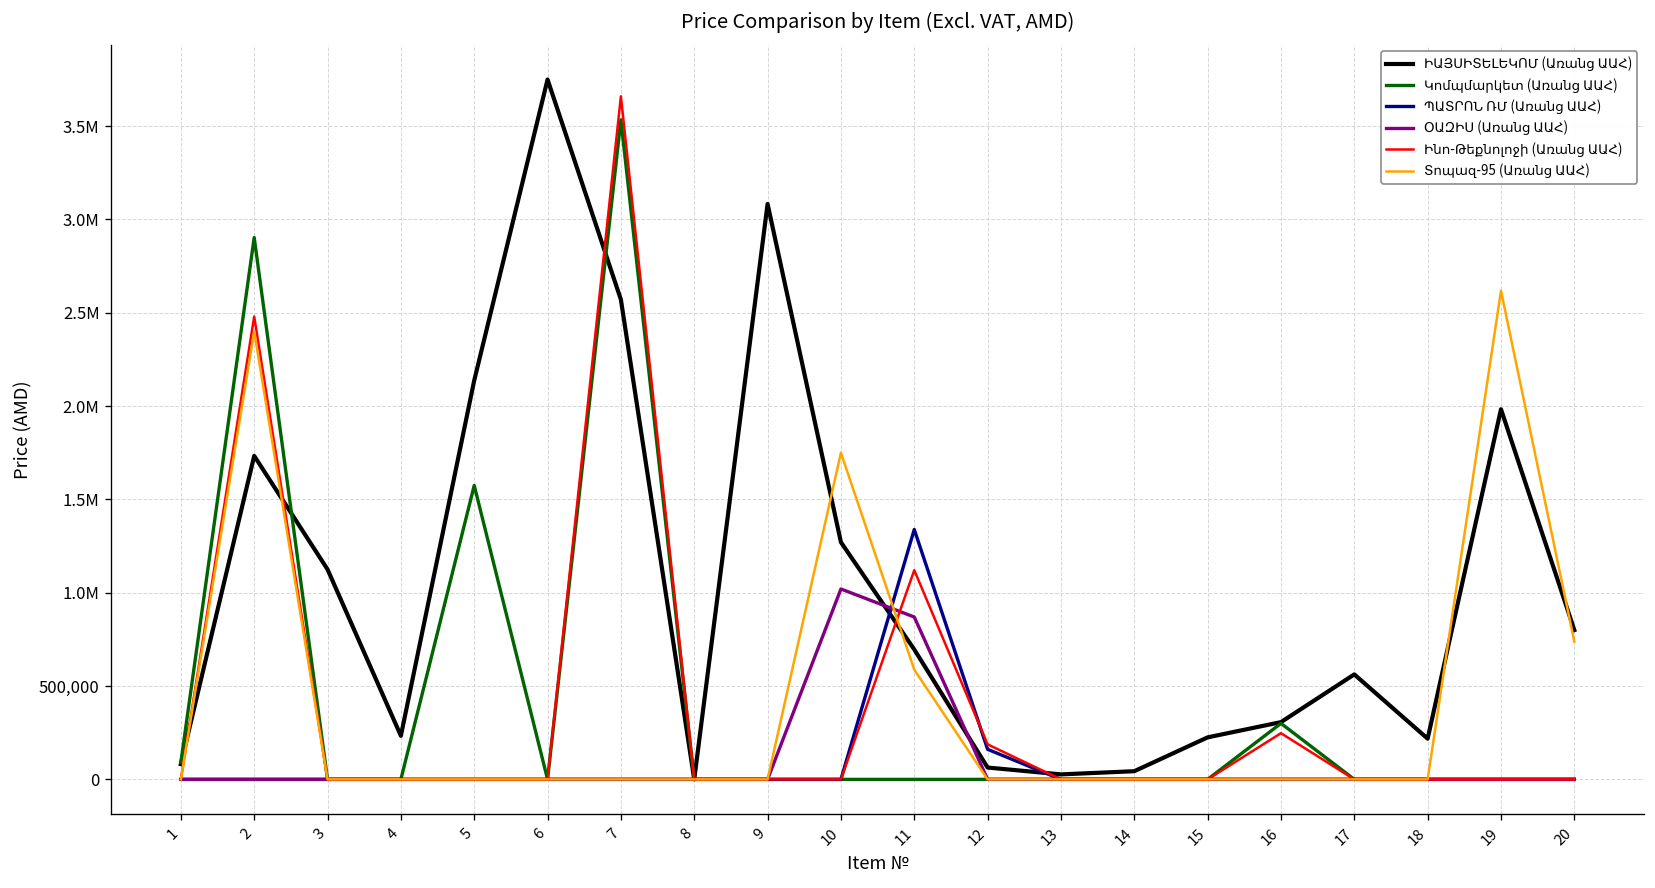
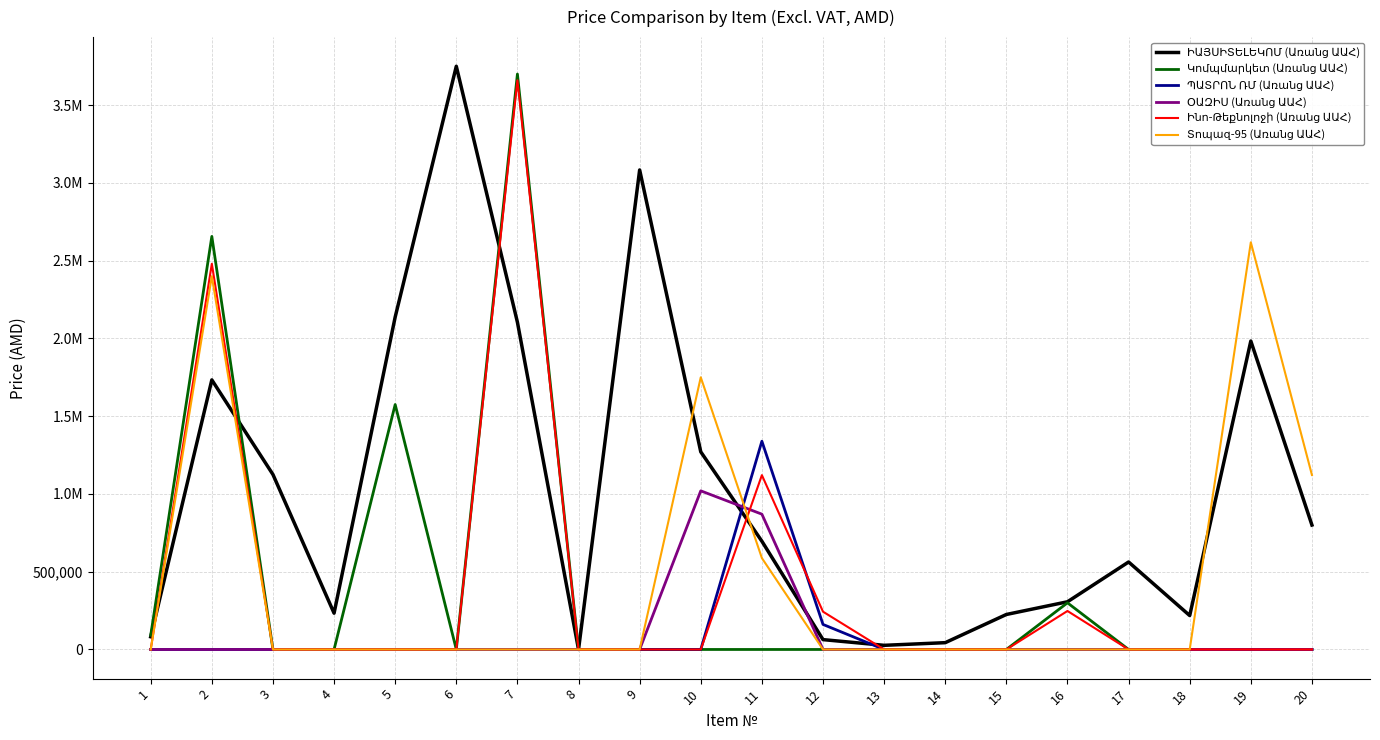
  {
    "ԻԱՅՍԻՏԵԼԵԿՈՄ (Առանց ԱԱՀ)": {
      "2": "1,730,000",
      "3": "1,130,000",
      "4": "230,000",
      "5": "2,140,000",
      "6": "3,750,000",
-     "7": "2,570,000",
+     "7": "2,100,000",
      "9": "3,080,000",
      "10": "1,270,000",
      "11": "700,000",
      "12": "60,000",
      "13": "30,000",
      "14": "40,000",
      "15": "230,000",
      "17": "560,000",
      "18": "220,000",
      "19": "1,980,000",
      "20": "800,000"
    },
    "Կոմպմարկետ (Առանց ԱԱՀ)": {
-     "2": "2,900,000",
+     "2": "2,660,000",
      "5": "1,580,000",
-     "7": "3,530,000",
+     "7": "3,700,000",
      "11": "0"
    },
    "ՊԱՏՐՈՆ ՌՄ (Առանց ԱԱՀ)": {
      "11": "1,340,000",
      "12": "160,000"
    },
    "ՕԱԶԻՍ (Առանց ԱԱՀ)": {
      "10": "1,020,000",
      "11": "870,000"
    },
    "Ինո-Թեքնոլոջի (Առանց ԱԱՀ)": {
      "2": "2,480,000",
      "7": "3,660,000",
      "11": "1,120,000",
-     "12": "190,000",
+     "12": "240,000",
      "16": "250,000"
    },
    "Տոպազ-95 (Առանց ԱԱՀ)": {
      "2": "2,400,000",
      "10": "1,750,000",
      "11": "590,000",
      "19": "2,620,000",
-     "20": "740,000"
+     "20": "1,120,000"
    }
  }
